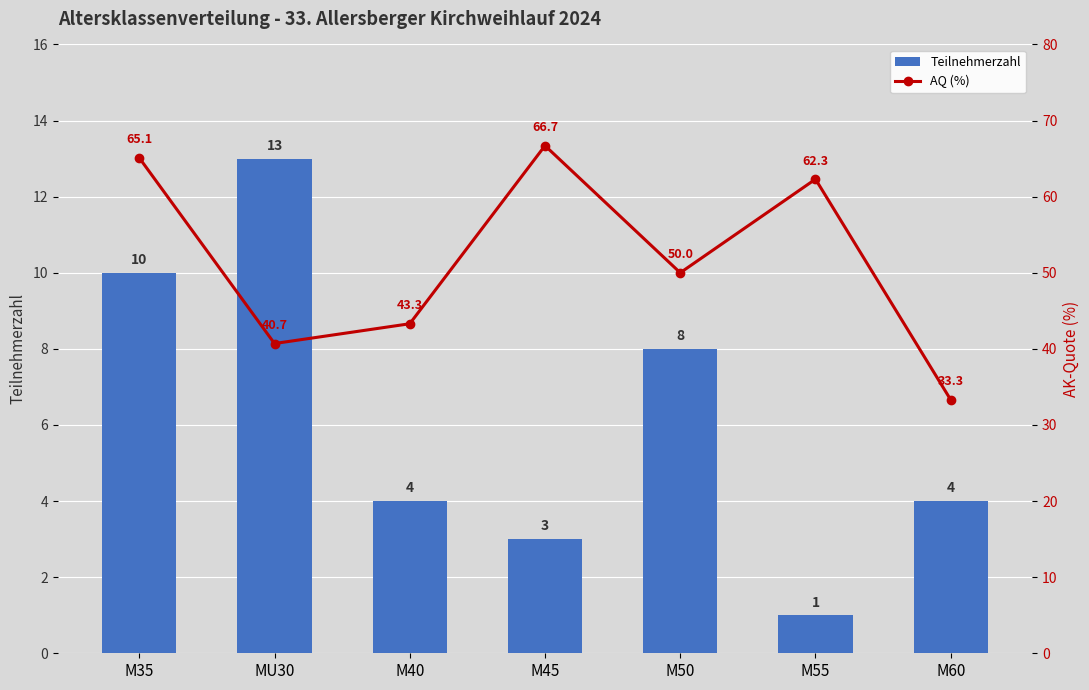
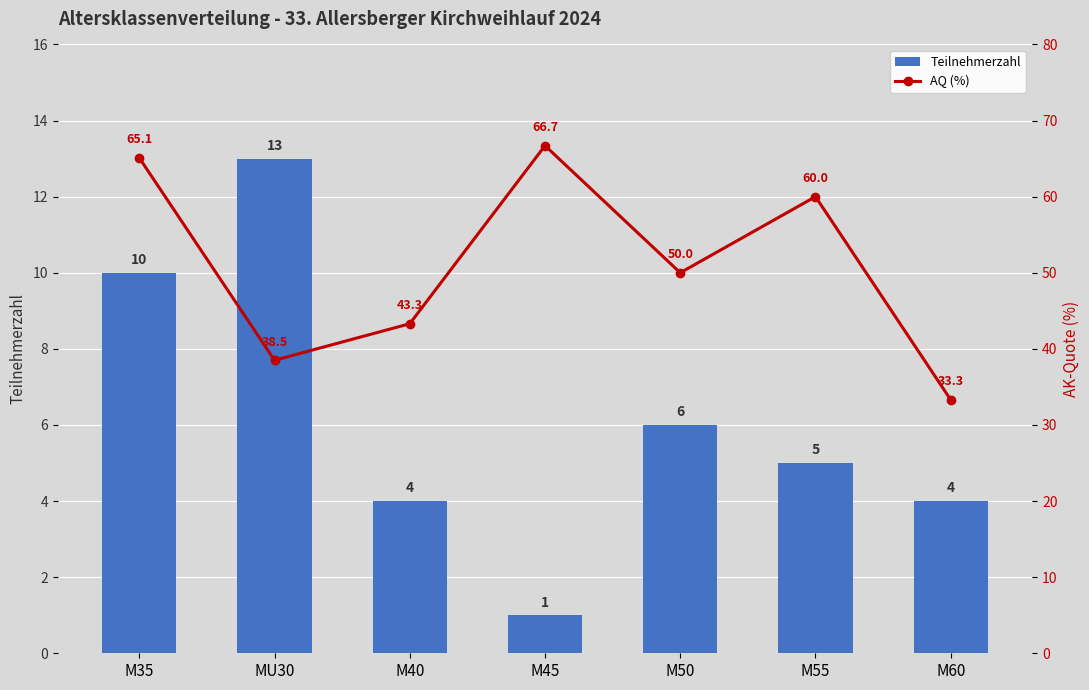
  {
    "Teilnehmerzahl": {
      "M35": 10,
      "MU30": 13,
      "M40": 4,
-     "M45": 3,
-     "M50": 8,
-     "M55": 1,
+     "M45": 1,
+     "M50": 6,
+     "M55": 5,
      "M60": 4
    },
    "AQ (%)": {
      "M35": 65.1,
-     "MU30": 40.7,
+     "MU30": 38.5,
      "M40": 43.3,
      "M45": 66.7,
      "M50": 50.0,
-     "M55": 62.3,
+     "M55": 60.0,
      "M60": 33.3
    }
  }
